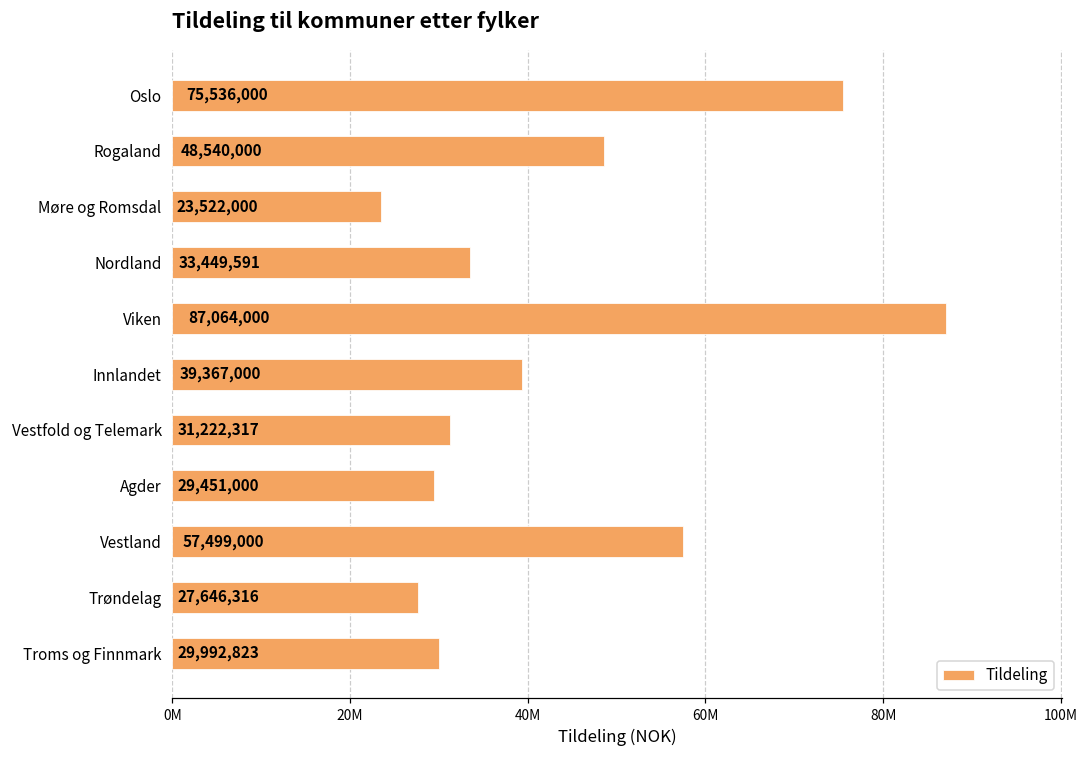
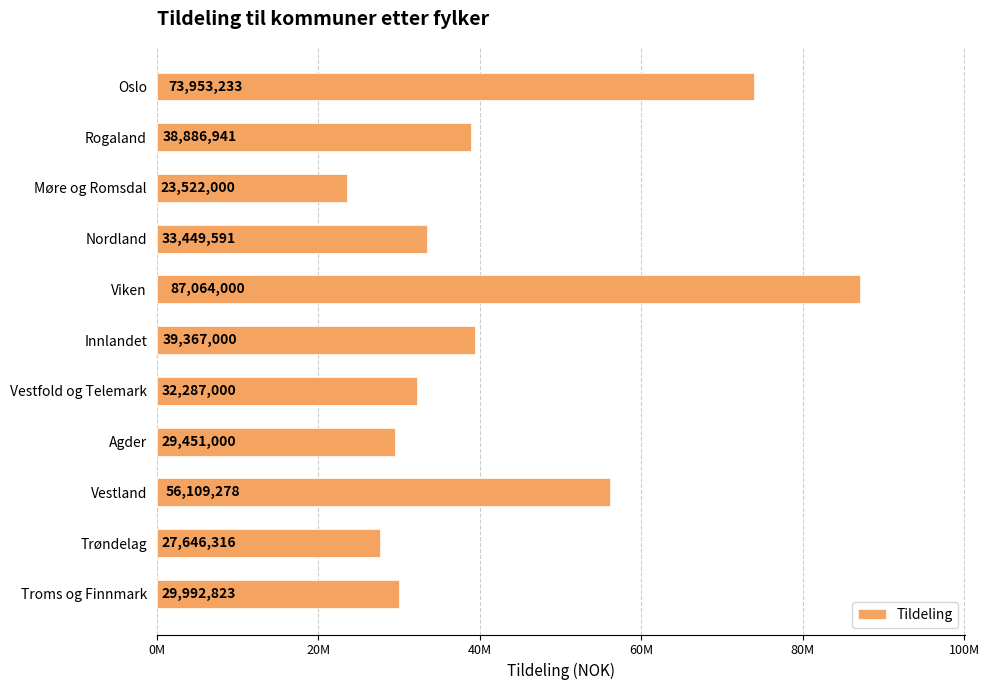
  {
-   "Oslo": "75,536,000",
-   "Rogaland": "48,540,000",
+   "Oslo": "73,953,233",
+   "Rogaland": "38,886,941",
    "Møre og Romsdal": "23,522,000",
    "Nordland": "33,449,591",
    "Viken": "87,064,000",
    "Innlandet": "39,367,000",
-   "Vestfold og Telemark": "31,222,317",
+   "Vestfold og Telemark": "32,287,000",
    "Agder": "29,451,000",
-   "Vestland": "57,499,000",
+   "Vestland": "56,109,278",
    "Trøndelag": "27,646,316",
    "Troms og Finnmark": "29,992,823"
  }
